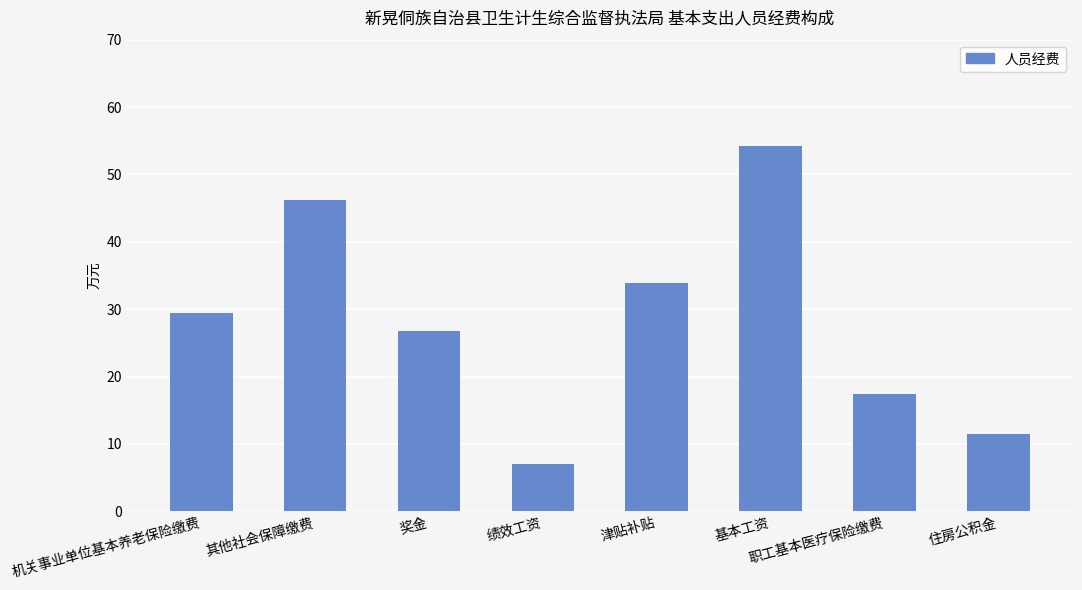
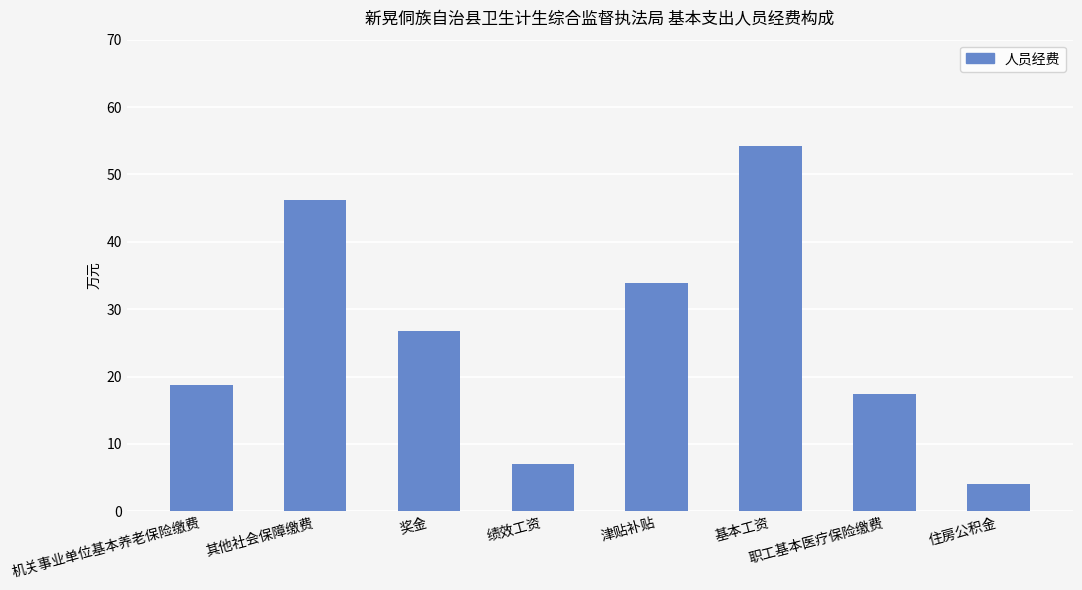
  {
-   "机关事业单位基本养老保险缴费": 29,
+   "机关事业单位基本养老保险缴费": 19,
    "其他社会保障缴费": 46,
    "奖金": 27,
    "绩效工资": 7,
    "津贴补贴": 34,
    "基本工资": 54,
    "职工基本医疗保险缴费": 17,
-   "住房公积金": 11
+   "住房公积金": 4
  }
